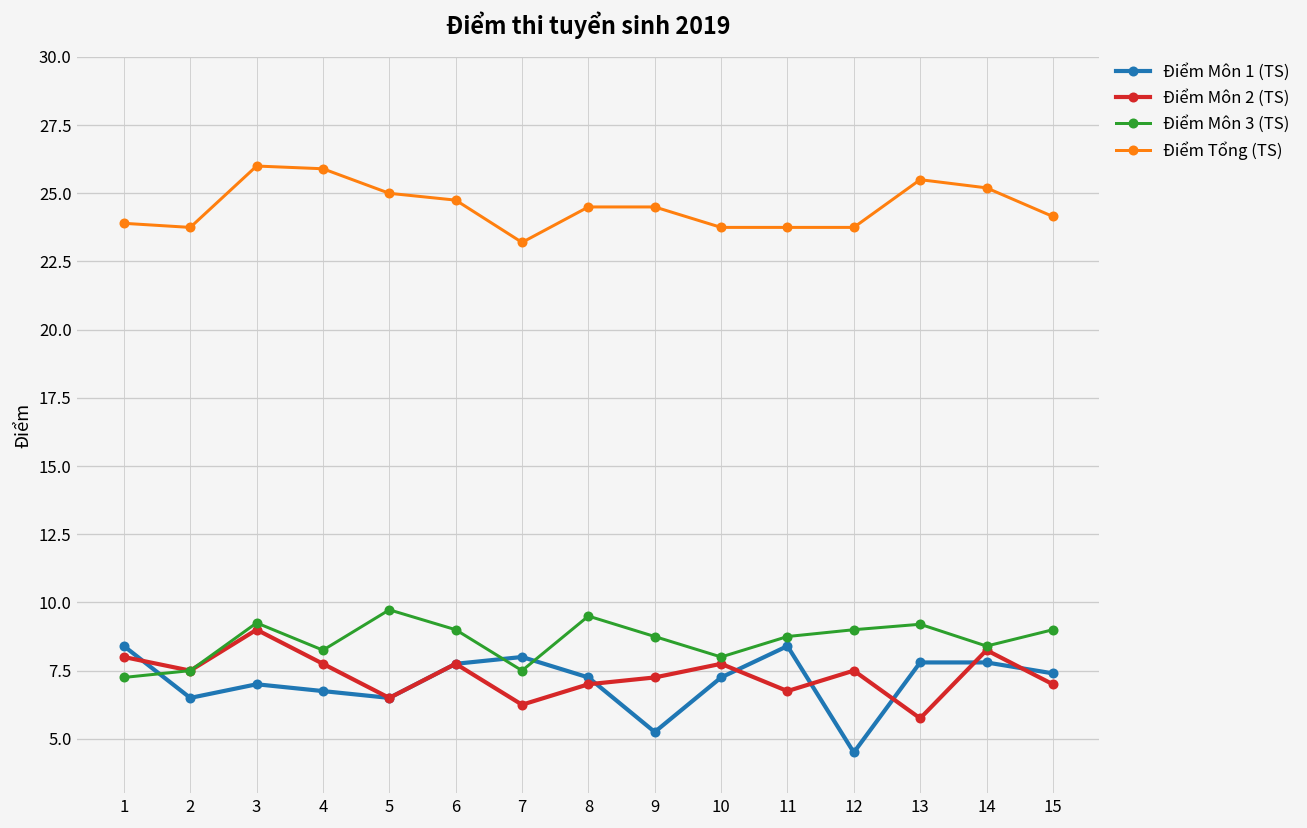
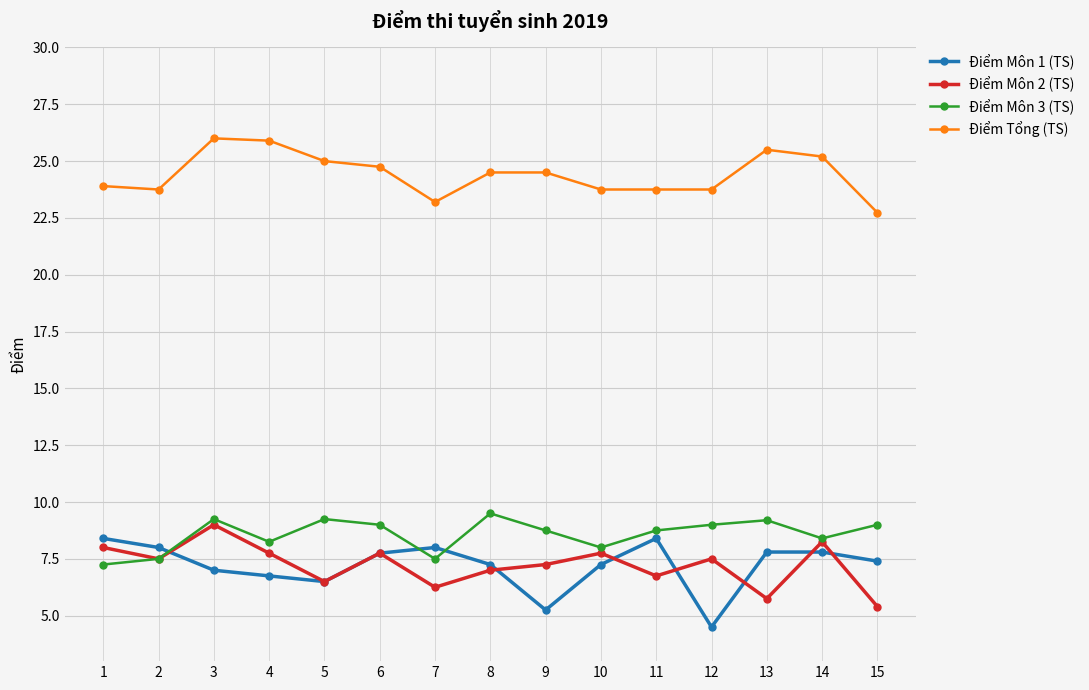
  {
    "Điểm Môn 1 (TS)": {
      "1": 8.4,
-     "2": 6.5,
+     "2": 8.0,
      "3": 7.0,
      "4": 6.8,
      "7": 8.0,
      "8": 7.3,
      "9": 5.3,
      "10": 7.3,
      "11": 8.4,
      "12": 4.5,
      "13": 7.8,
      "14": 7.8,
      "15": 7.4
    },
    "Điểm Môn 2 (TS)": {
      "1": 8.0,
      "3": 9.0,
      "4": 7.8,
      "7": 6.3,
      "8": 7.0,
      "9": 7.3,
      "10": 7.8,
      "11": 6.8,
      "12": 7.5,
      "13": 5.8,
      "14": 8.3,
-     "15": 7.0
+     "15": 5.4
    },
    "Điểm Môn 3 (TS)": {
      "1": 7.3,
      "3": 9.3,
      "4": 8.3,
-     "5": 9.7,
+     "5": 9.3,
      "6": 9.0,
      "7": 7.5,
      "8": 9.5,
      "9": 8.8,
      "10": 8.0,
      "11": 8.8,
      "12": 9.0,
      "13": 9.2,
      "14": 8.4,
      "15": 9.0
    },
    "Điểm Tổng (TS)": {
      "1": 23.9,
      "2": 23.8,
      "3": 26.0,
      "4": 25.9,
      "5": 25.0,
      "6": 24.8,
      "7": 23.2,
      "8": 24.5,
      "9": 24.5,
      "10": 23.8,
      "11": 23.8,
      "12": 23.8,
      "13": 25.5,
      "14": 25.2,
-     "15": 24.2
+     "15": 22.7
    }
  }
